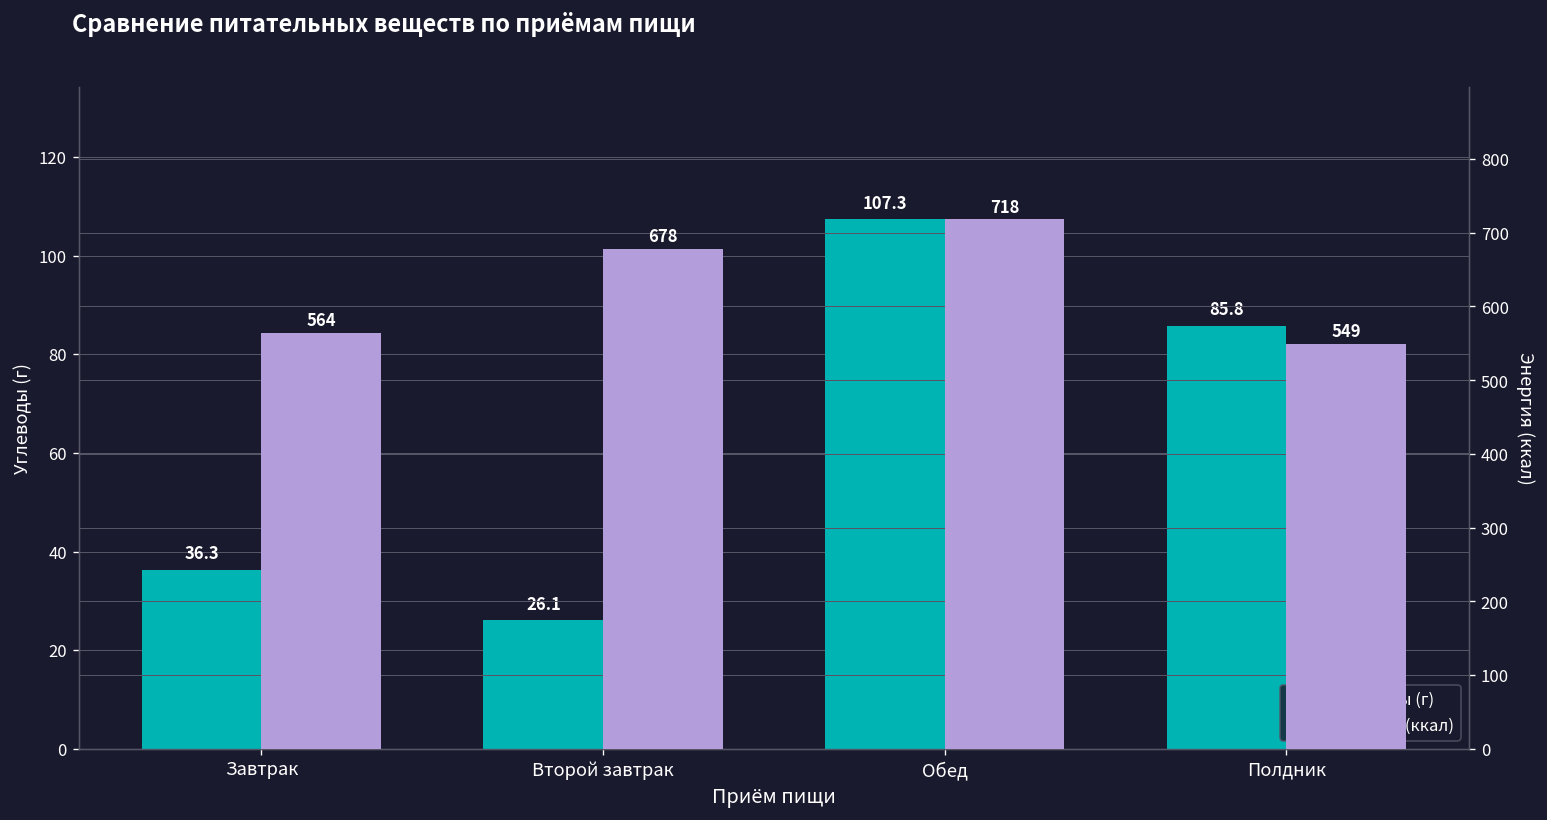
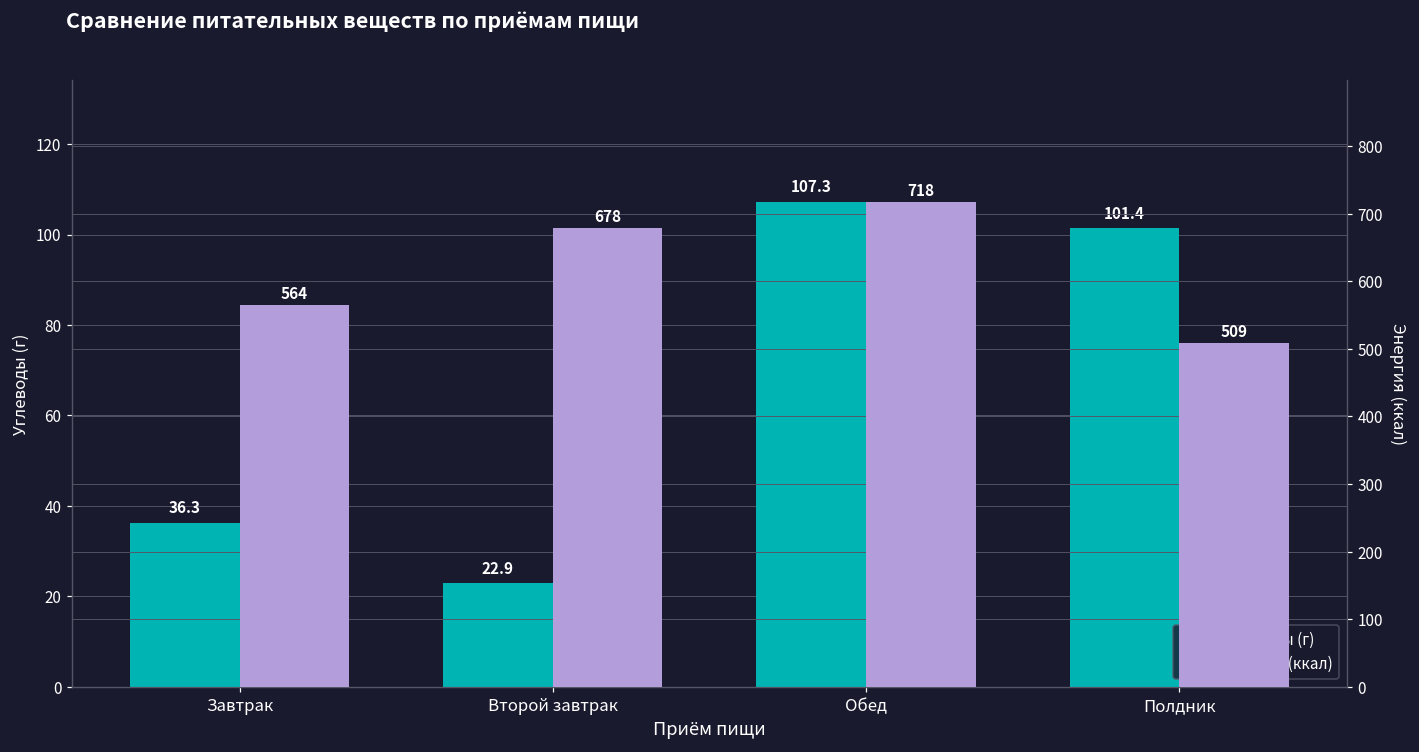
  {
    "Углеводы (г)": {
      "Завтрак": 36.3,
-     "Второй завтрак": 26.1,
+     "Второй завтрак": 22.9,
      "Обед": 107.3,
-     "Полдник": 85.8
+     "Полдник": 101.4
    },
    "Энергия (ккал)": {
      "Завтрак": 564,
      "Второй завтрак": 678,
      "Обед": 718,
-     "Полдник": 549
+     "Полдник": 509
    }
  }
